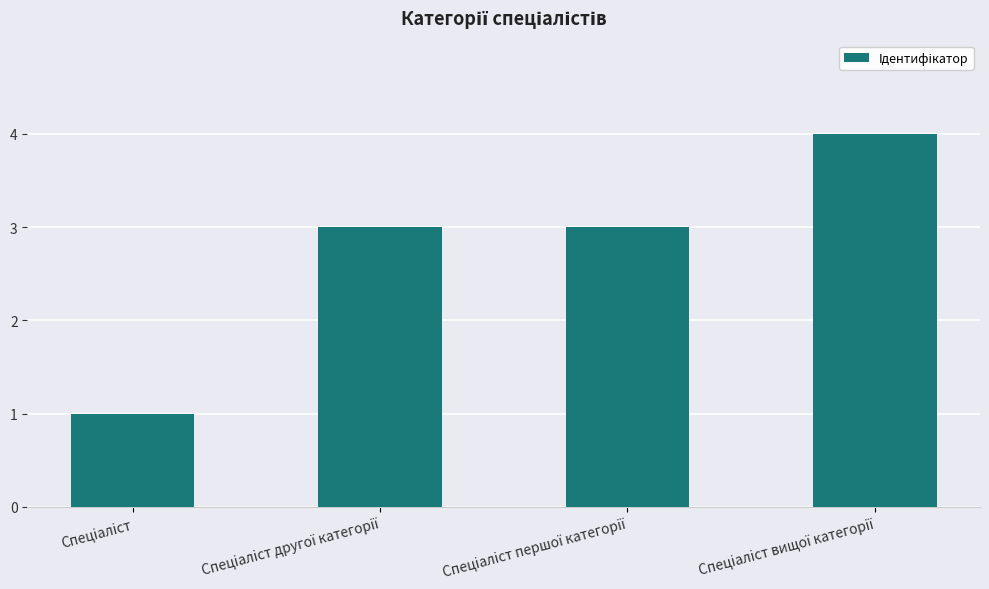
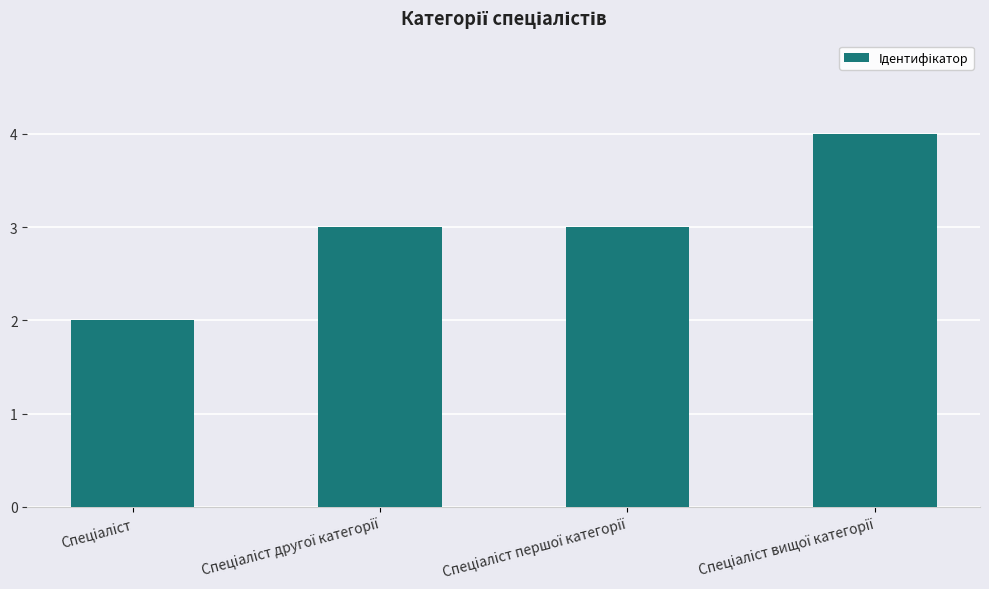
  {
-   "Спеціаліст": 1,
+   "Спеціаліст": 2,
    "Спеціаліст другої категорії": 3,
    "Спеціаліст першої категорії": 3,
    "Спеціаліст вищої категорії": 4
  }
